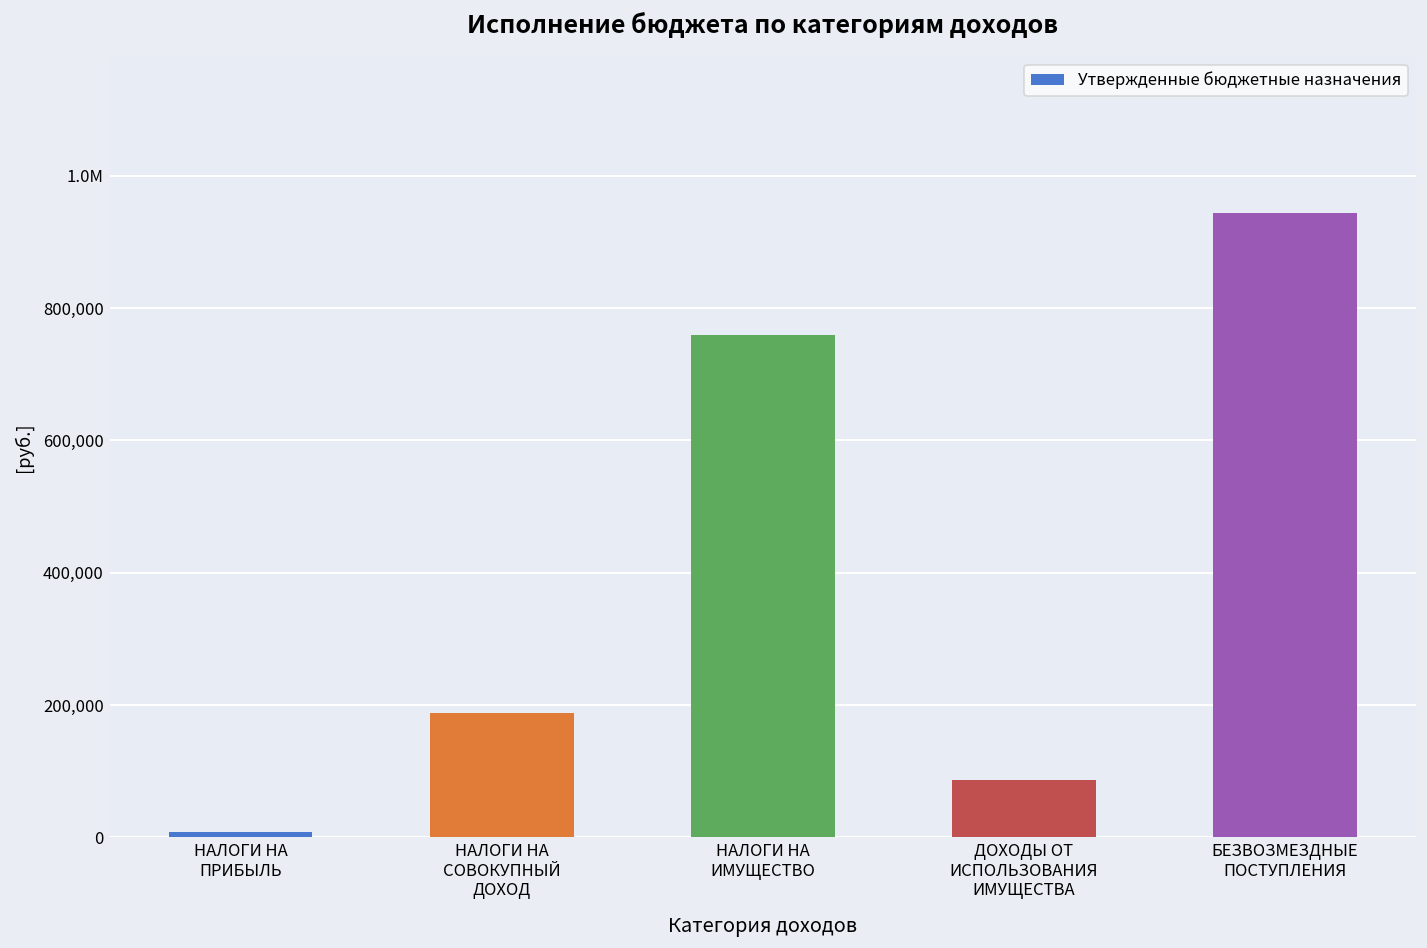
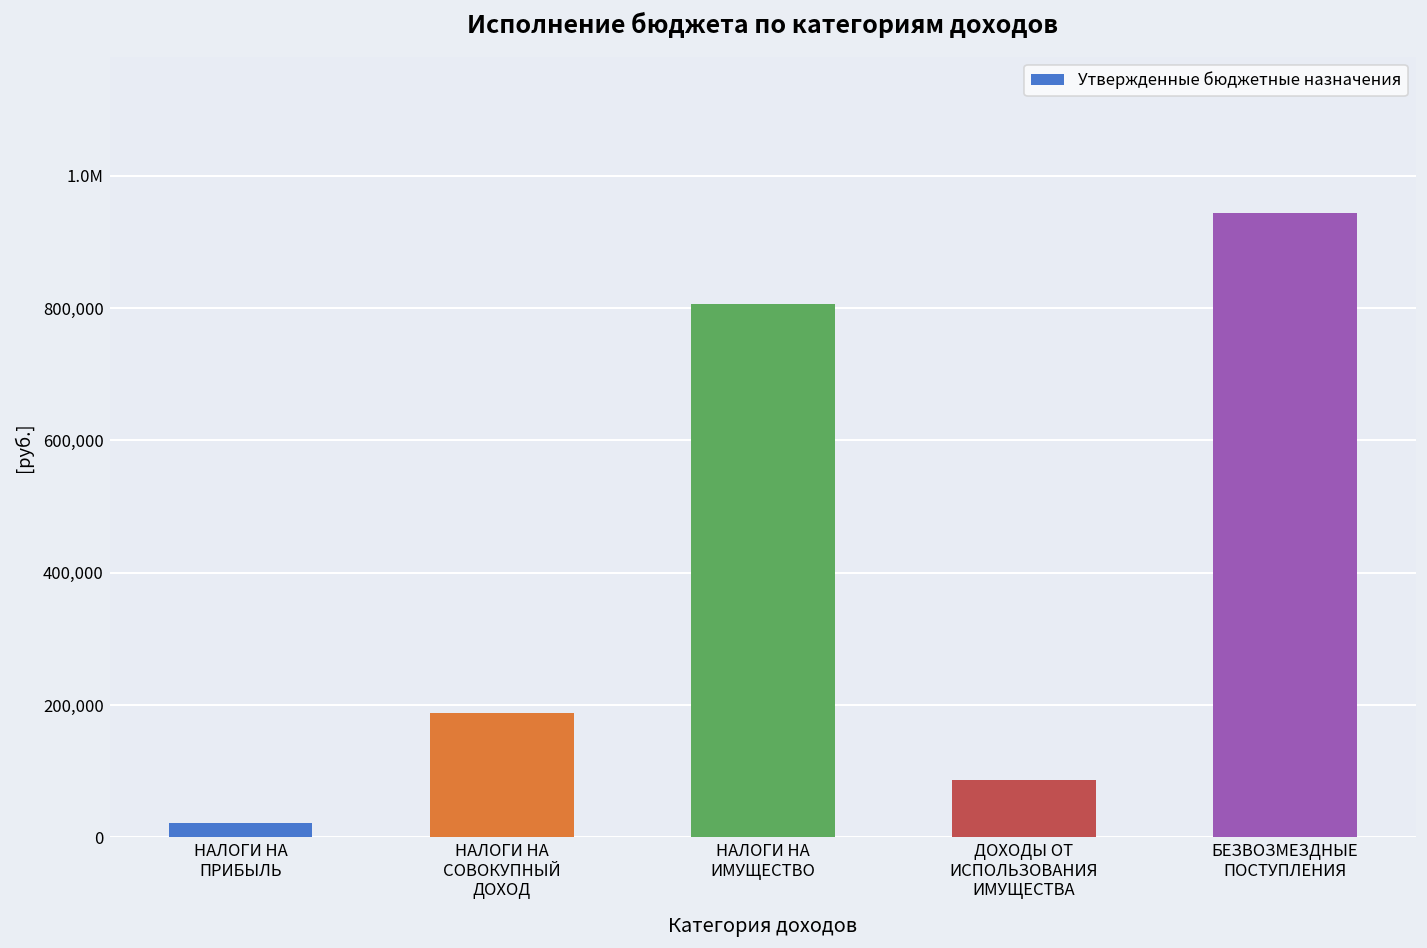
  {
-   "НАЛОГИ НА ПРИБЫЛЬ": "10,000",
+   "НАЛОГИ НА ПРИБЫЛЬ": "20,000",
    "НАЛОГИ НА СОВОКУПНЫЙ ДОХОД": "190,000",
-   "НАЛОГИ НА ИМУЩЕСТВО": "760,000",
+   "НАЛОГИ НА ИМУЩЕСТВО": "810,000",
    "ДОХОДЫ ОТ ИСПОЛЬЗОВАНИЯ ИМУЩЕСТВА": "90,000",
    "БЕЗВОЗМЕЗДНЫЕ ПОСТУПЛЕНИЯ": "940,000"
  }
